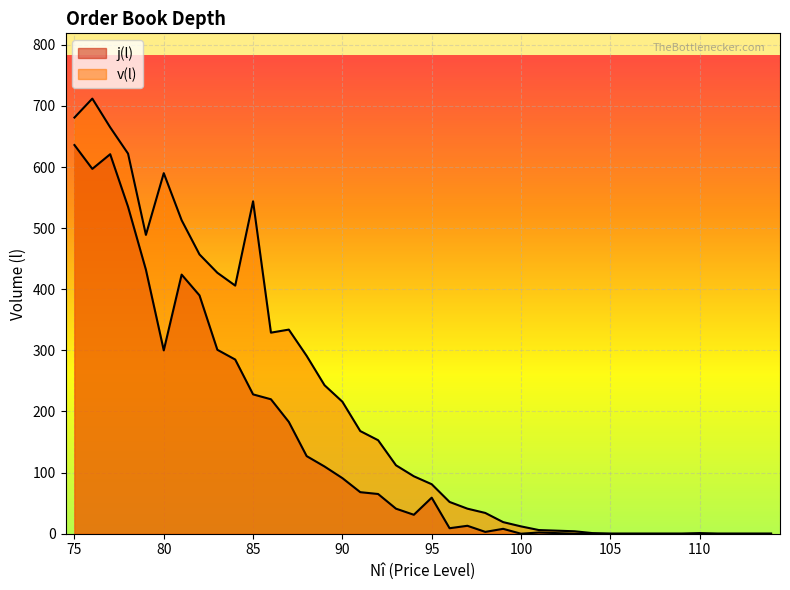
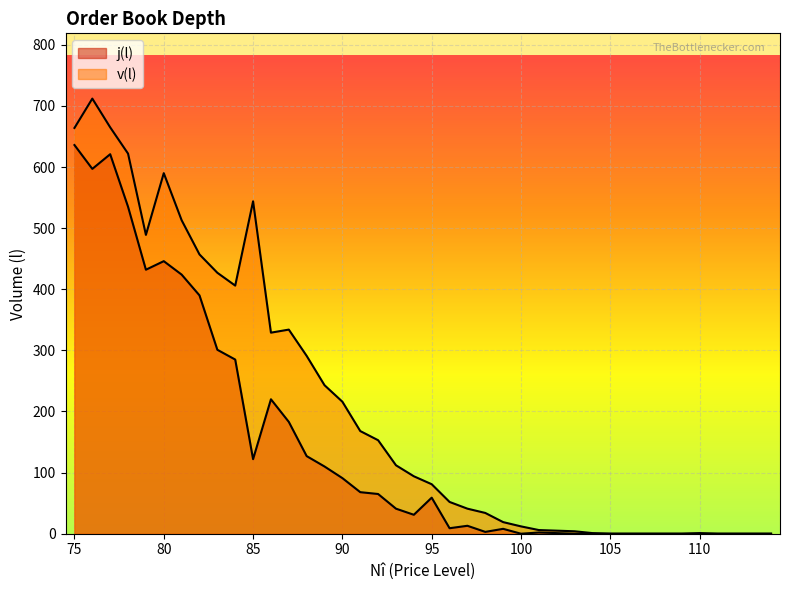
  {
    "j(l)": {
      "75": 640,
-     "80": 300,
-     "85": 230,
+     "80": 450,
+     "85": 120,
      "90": 90,
      "95": 60,
      "100": 0
    },
    "v(l)": {
-     "75": 680,
+     "75": 660,
      "80": 590,
      "85": 540,
      "90": 220,
      "95": 80,
      "100": 10
    }
  }
